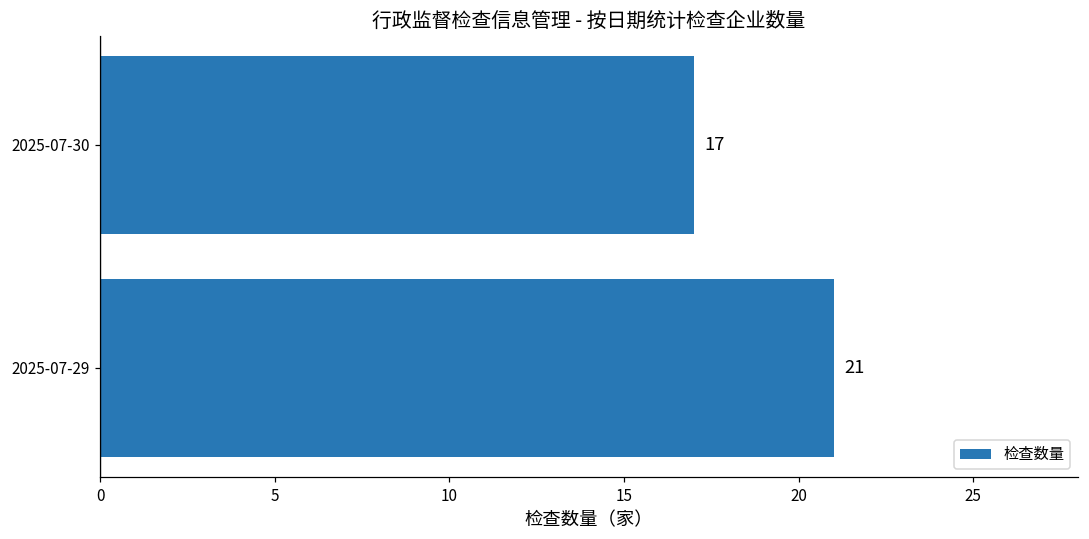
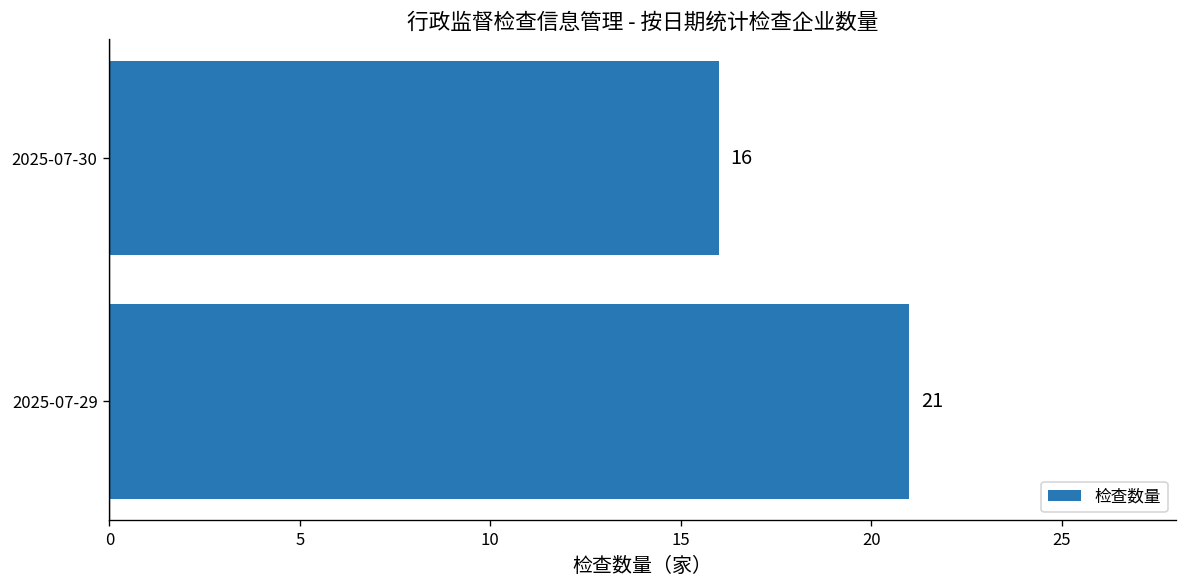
  {
-   "2025-07-30": 17,
+   "2025-07-30": 16,
    "2025-07-29": 21
  }
